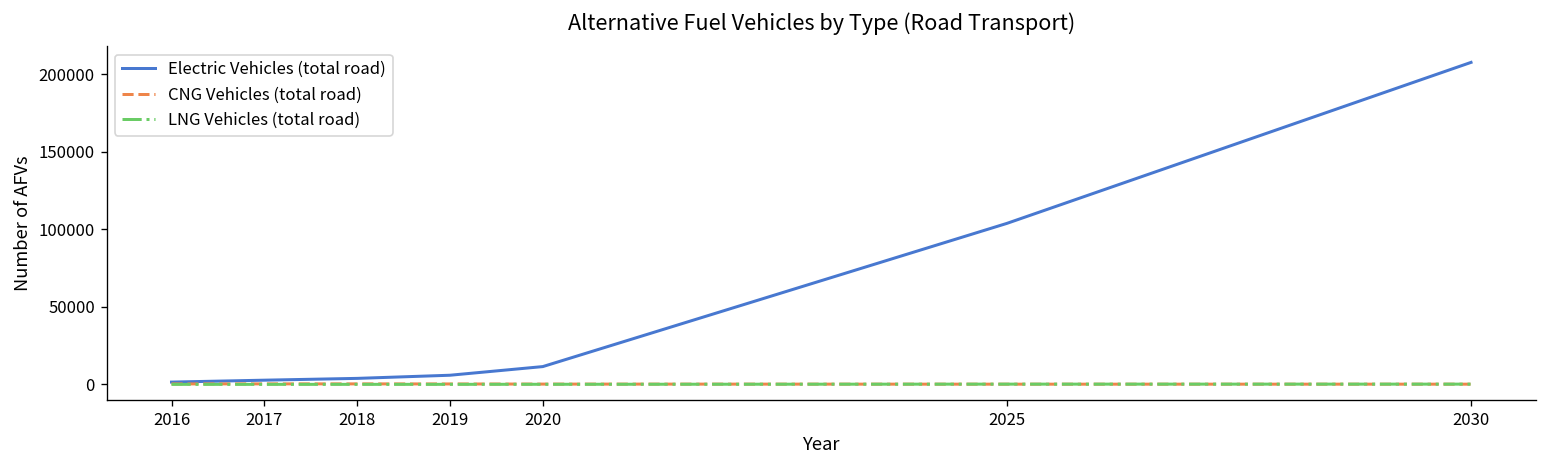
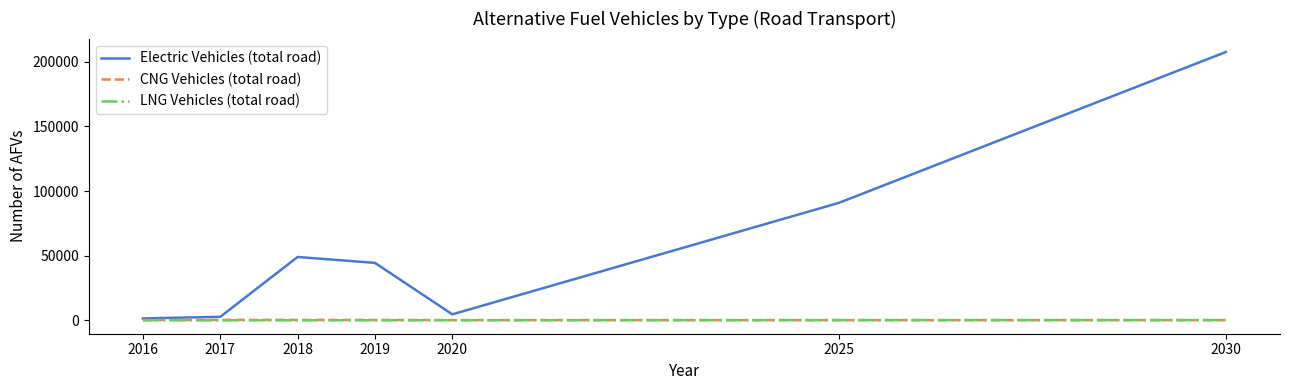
  {
    "Electric Vehicles (total road)": {
      "2017": 3000,
-     "2018": 4000,
-     "2019": 6000,
-     "2020": 11000,
-     "2025": 104000,
+     "2018": 49000,
+     "2019": 44000,
+     "2020": 5000,
+     "2025": 91000,
      "2030": 208000
    },
    "LNG Vehicles (total road)": {
      "2017": 0,
      "2018": 0,
      "2019": 0,
      "2020": 0,
      "2025": 0,
      "2030": 0
    }
  }
